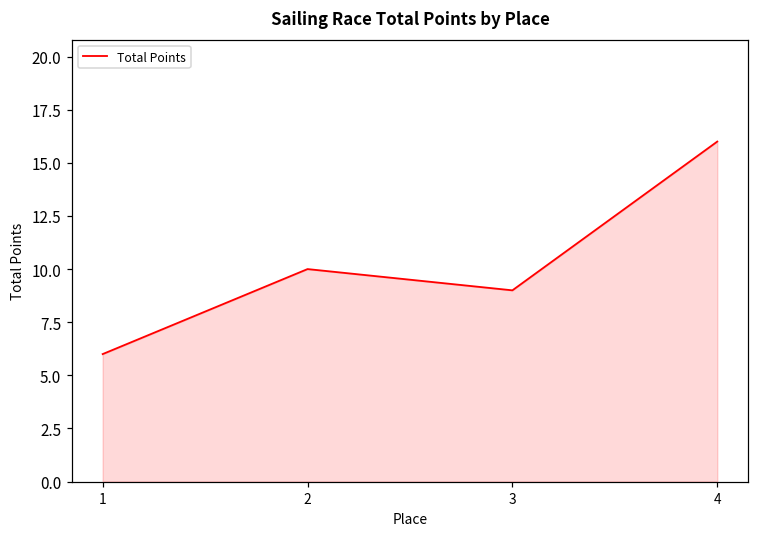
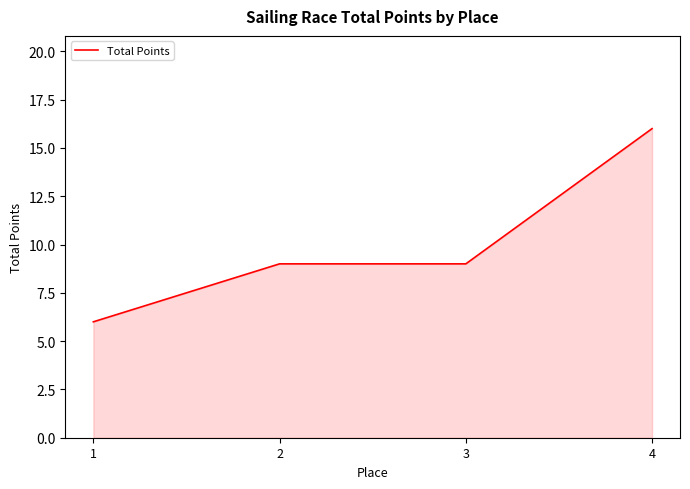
  {
    "1": 6,
-   "2": 10,
+   "2": 9,
    "3": 9,
    "4": 16
  }
